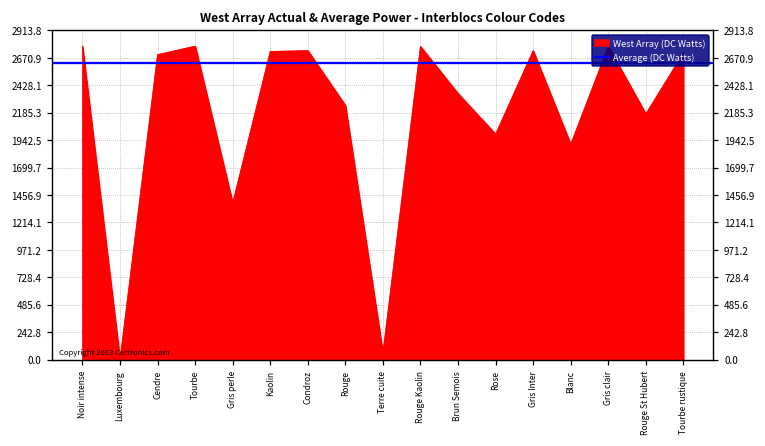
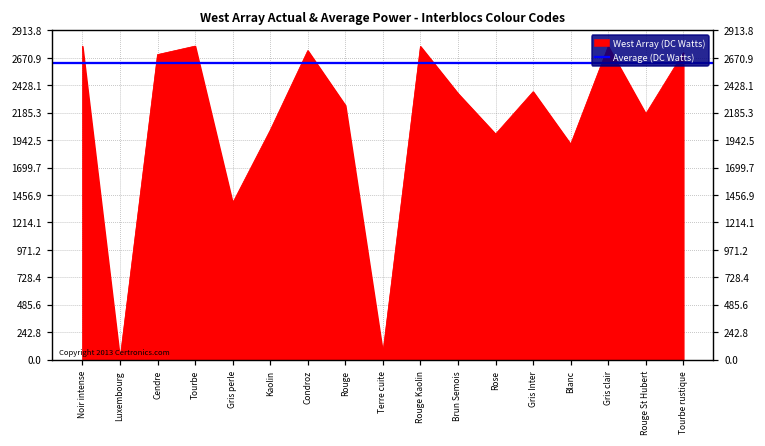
  {
    "Noir intense": 2770,
    "Cendre": 2700,
    "Tourbe": 2780,
    "Gris perle": 1390,
-   "Kaolin": 2730,
+   "Kaolin": 2030,
    "Condroz": 2740,
    "Rouge": 2250,
    "Terre cuite": 60,
    "Rouge Kaolin": 2770,
    "Brun Semois": 2360,
    "Rose": 2000,
-   "Gris Inter": 2740,
+   "Gris Inter": 2370,
    "Blanc": 1910,
    "Rouge St Hubert": 2180
  }
